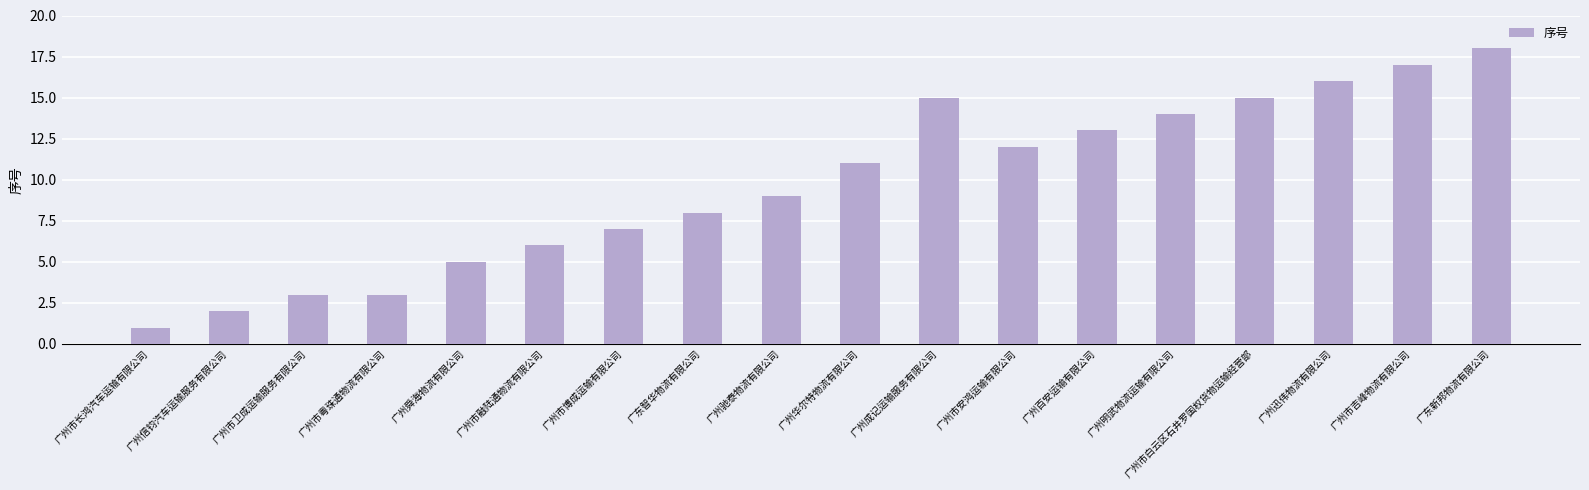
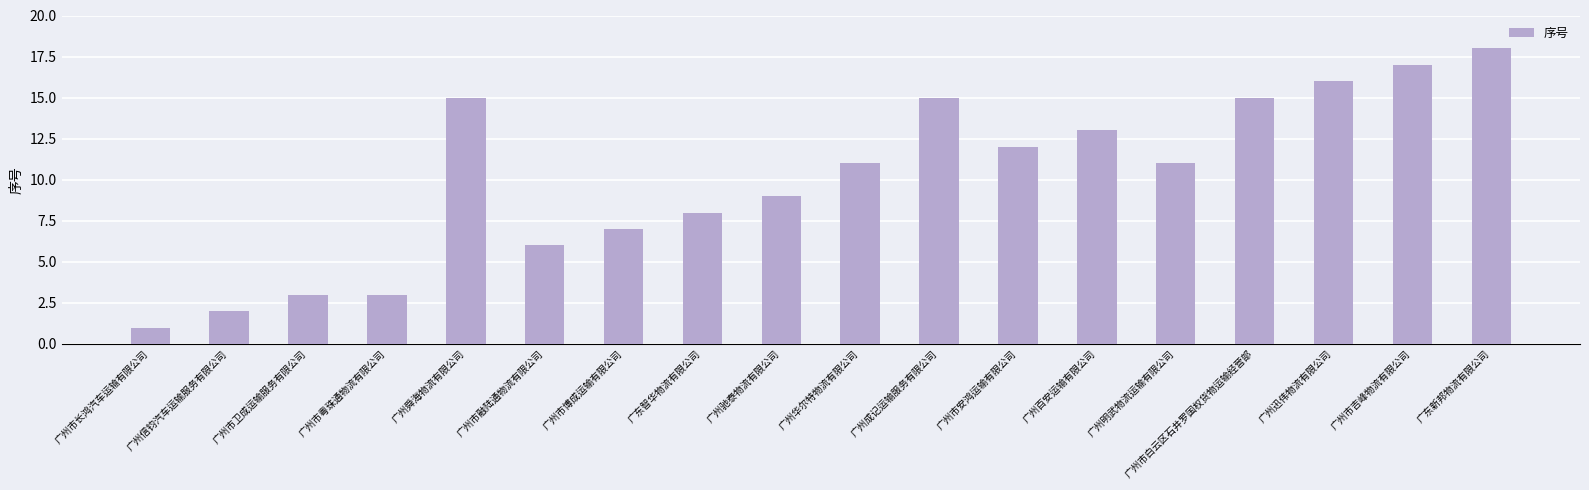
  {
    "广州市长鸿汽车运输有限公司": 1,
    "广州信钧汽车运输服务有限公司": 2,
    "广州市卫成运输服务有限公司": 3,
    "广州市粤珠通物流有限公司": 3,
-   "广州舜海物流有限公司": 5,
+   "广州舜海物流有限公司": 15,
    "广州市融陆通物流有限公司": 6,
    "广州市博成运输有限公司": 7,
    "广东智华物流有限公司": 8,
    "广州驰泰物流有限公司": 9,
    "广州华尔特物流有限公司": 11,
    "广州成记运输服务有限公司": 15,
    "广州市安鸿运输有限公司": 12,
    "广州百安运输有限公司": 13,
-   "广州明武物流运输有限公司": 14,
+   "广州明武物流运输有限公司": 11,
    "广州市白云区石井罗国权货物运输经营部": 15,
    "广州迅伟物流有限公司": 16,
    "广州市吉峰物流有限公司": 17,
    "广东新邦物流有限公司": 18
  }
